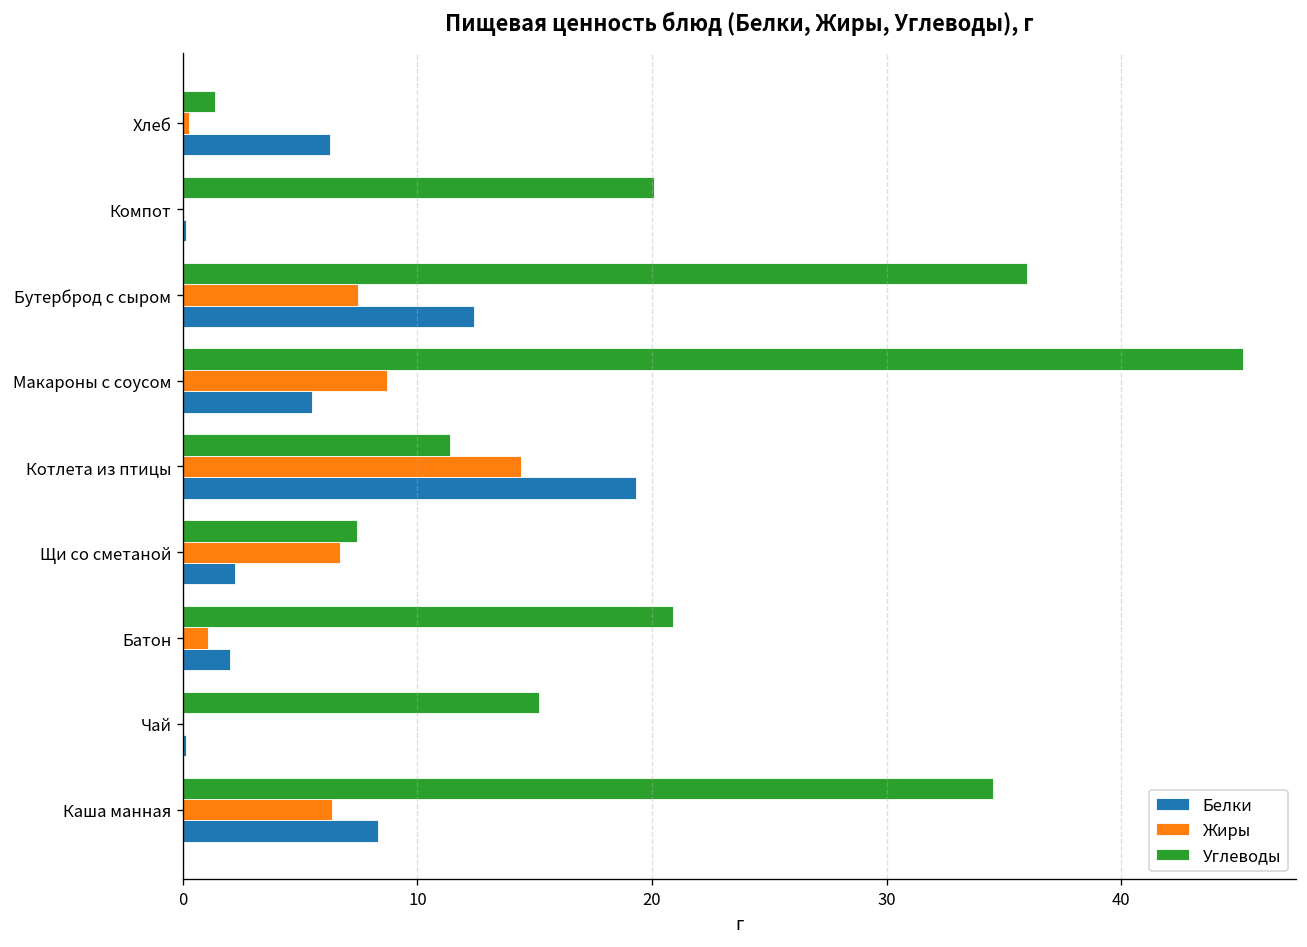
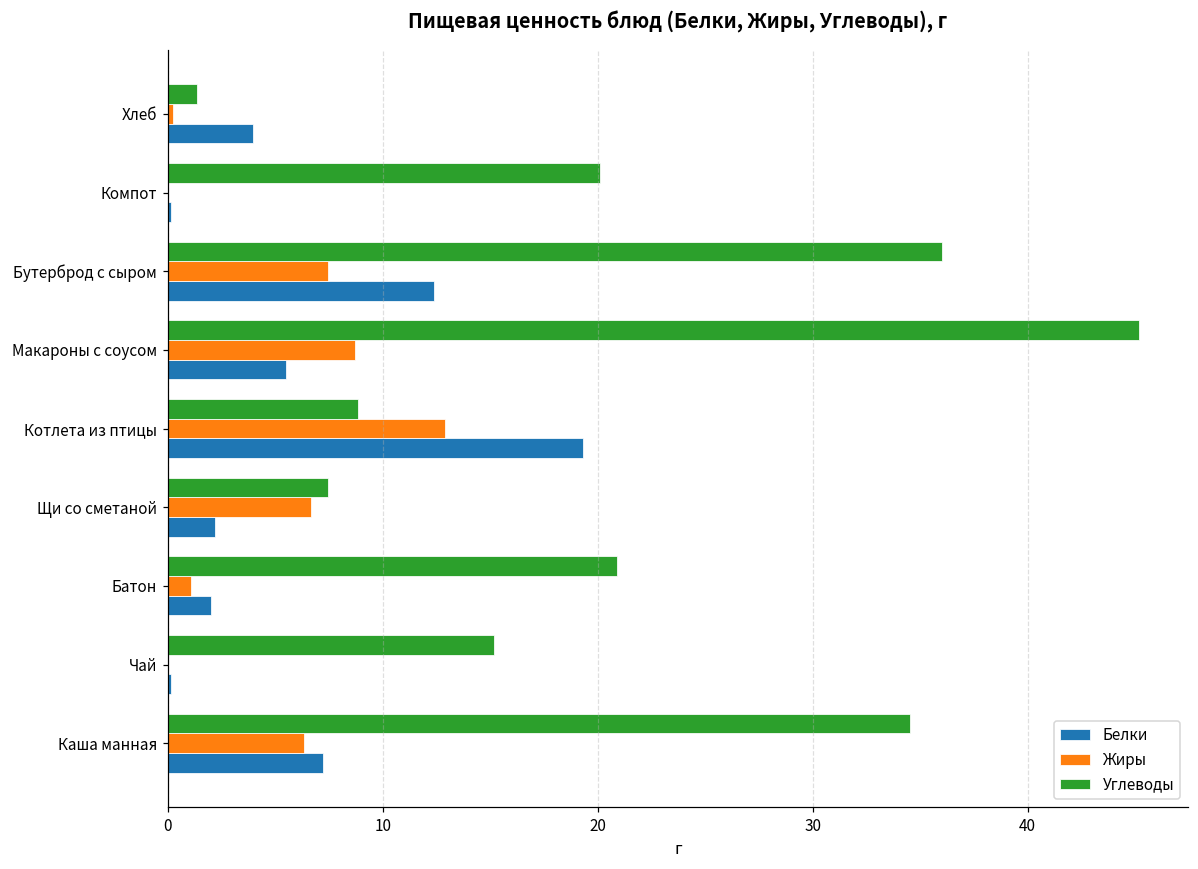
  {
    "Белки": {
-     "Хлеб": 6.3,
+     "Хлеб": 4.0,
      "Компот": 0.1,
      "Бутерброд с сыром": 12.4,
      "Макароны с соусом": 5.5,
      "Котлета из птицы": 19.3,
      "Щи со сметаной": 2.2,
      "Батон": 2.0,
      "Чай": 0.1,
-     "Каша манная": 8.3
+     "Каша манная": 7.2
    },
    "Жиры": {
      "Хлеб": 0.3,
      "Бутерброд с сыром": 7.5,
      "Макароны с соусом": 8.7,
-     "Котлета из птицы": 14.4,
+     "Котлета из птицы": 12.9,
      "Щи со сметаной": 6.7,
      "Батон": 1.1,
      "Каша манная": 6.4
    },
    "Углеводы": {
      "Хлеб": 1.4,
      "Компот": 20.1,
      "Бутерброд с сыром": 36.0,
      "Макароны с соусом": 45.2,
-     "Котлета из птицы": 11.4,
+     "Котлета из птицы": 8.9,
      "Щи со сметаной": 7.4,
      "Батон": 20.9,
      "Чай": 15.2,
      "Каша манная": 34.5
    }
  }
